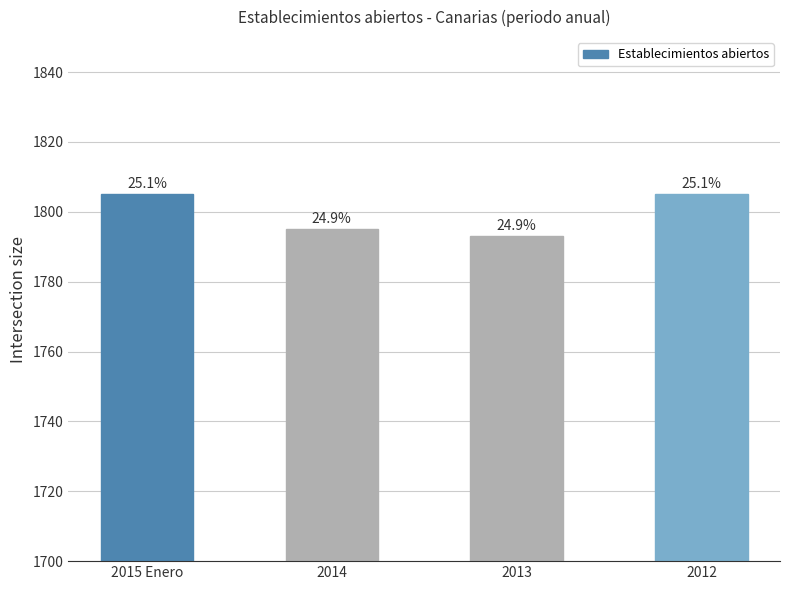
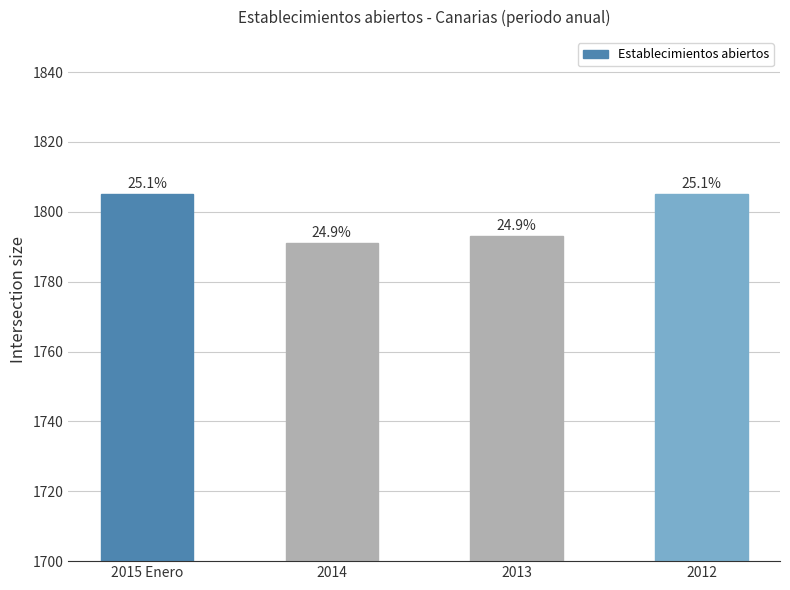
  {
-   "2014": 1795
+   "2014": 1791
  }
